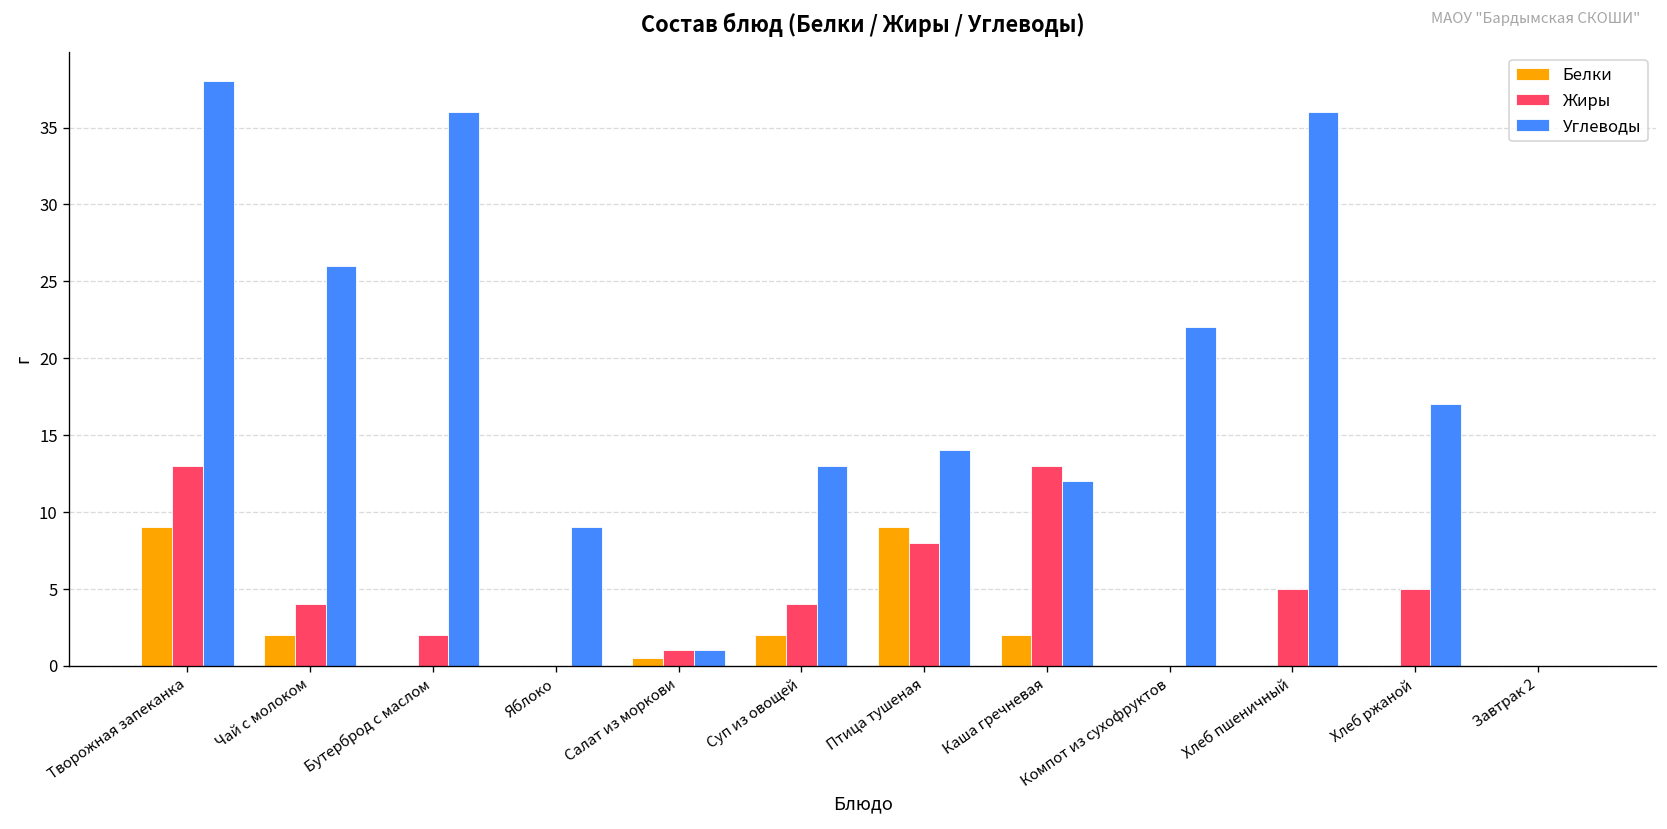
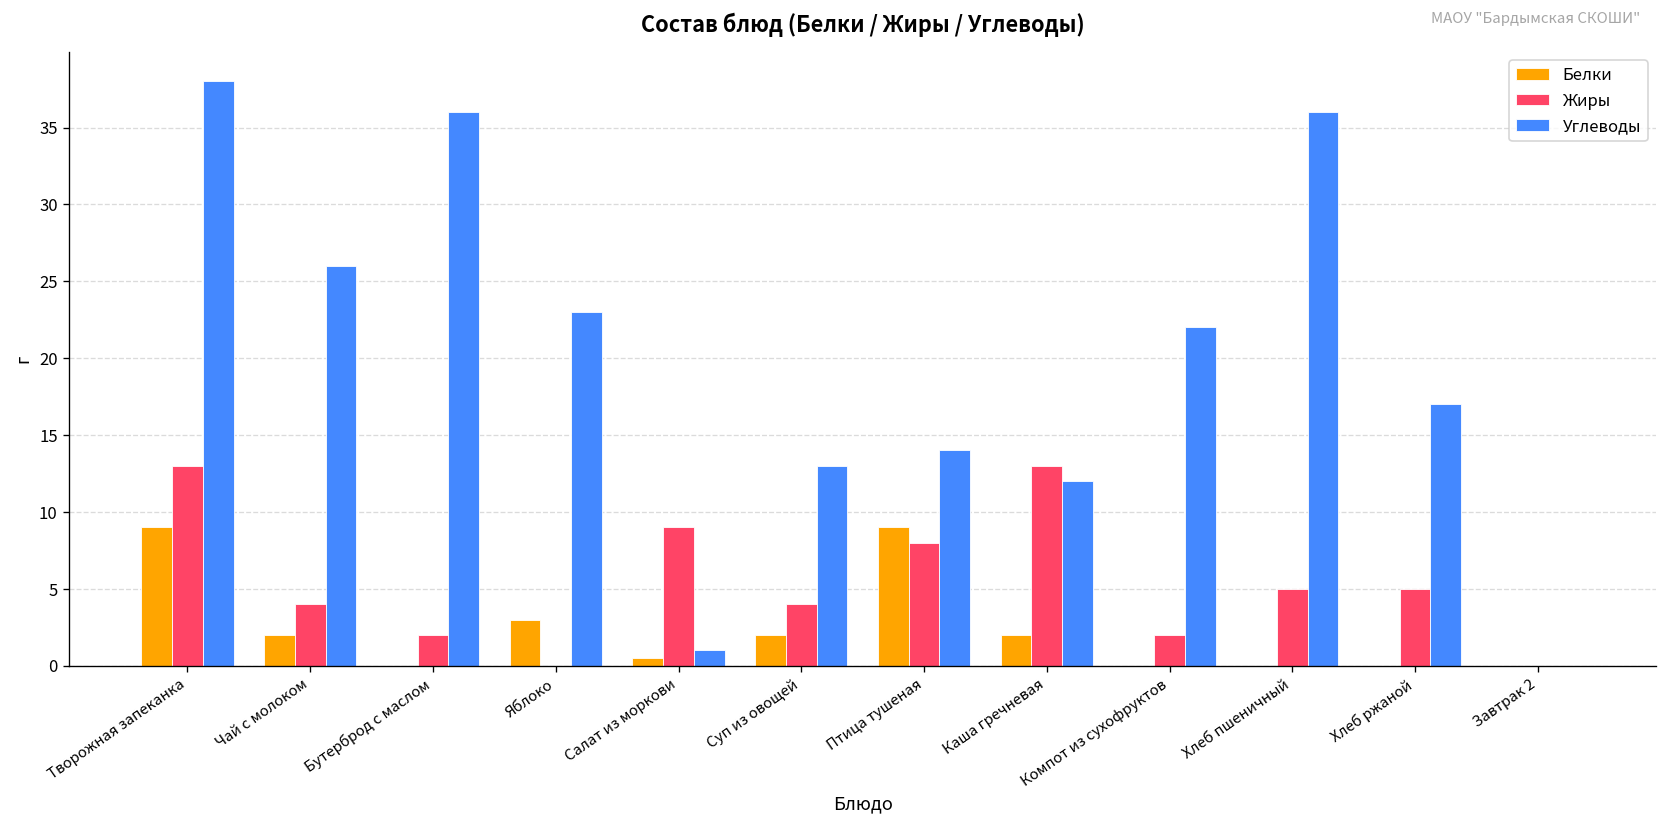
  {
    "Белки": {
      "Творожная запеканка": 9,
      "Чай с молоком": 2,
      "Бутерброд с маслом": 0,
-     "Яблоко": 0,
+     "Яблоко": 3,
      "Салат из моркови": 0.5,
      "Суп из овощей": 2,
      "Птица тушеная": 9,
      "Каша гречневая": 2,
      "Компот из сухофруктов": 0,
      "Хлеб пшеничный": 0,
      "Хлеб ржаной": 0,
      "Завтрак 2": 0
    },
    "Жиры": {
      "Творожная запеканка": 13,
      "Чай с молоком": 4,
      "Бутерброд с маслом": 2,
      "Яблоко": 0,
-     "Салат из моркови": 1,
+     "Салат из моркови": 9,
      "Суп из овощей": 4,
      "Птица тушеная": 8,
      "Каша гречневая": 13,
-     "Компот из сухофруктов": 0,
+     "Компот из сухофруктов": 2,
      "Хлеб пшеничный": 5,
      "Хлеб ржаной": 5,
      "Завтрак 2": 0
    },
    "Углеводы": {
      "Творожная запеканка": 38,
      "Чай с молоком": 26,
      "Бутерброд с маслом": 36,
-     "Яблоко": 9,
+     "Яблоко": 23,
      "Салат из моркови": 1,
      "Суп из овощей": 13,
      "Птица тушеная": 14,
      "Каша гречневая": 12,
      "Компот из сухофруктов": 22,
      "Хлеб пшеничный": 36,
      "Хлеб ржаной": 17,
      "Завтрак 2": 0
    }
  }
